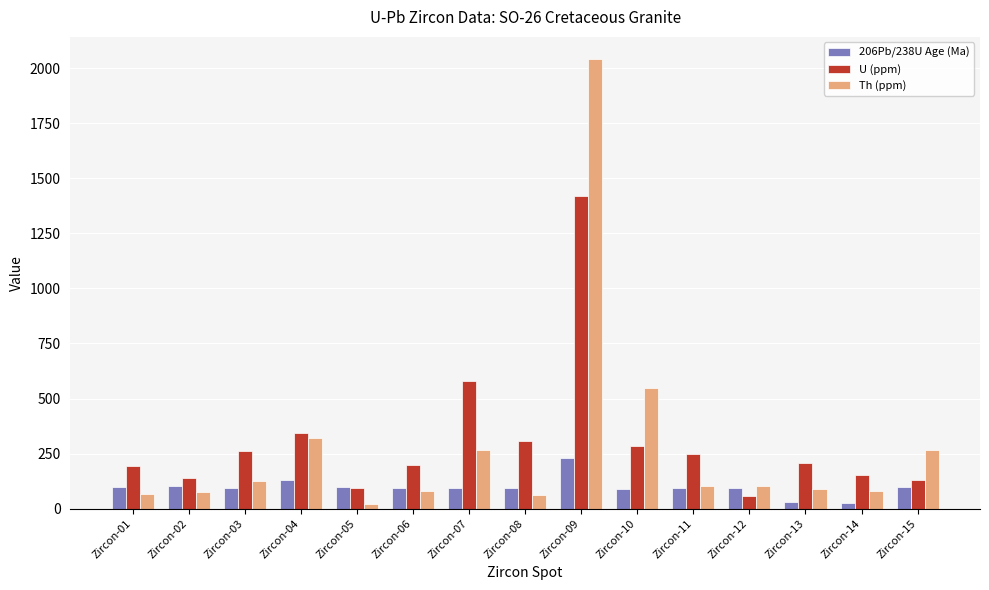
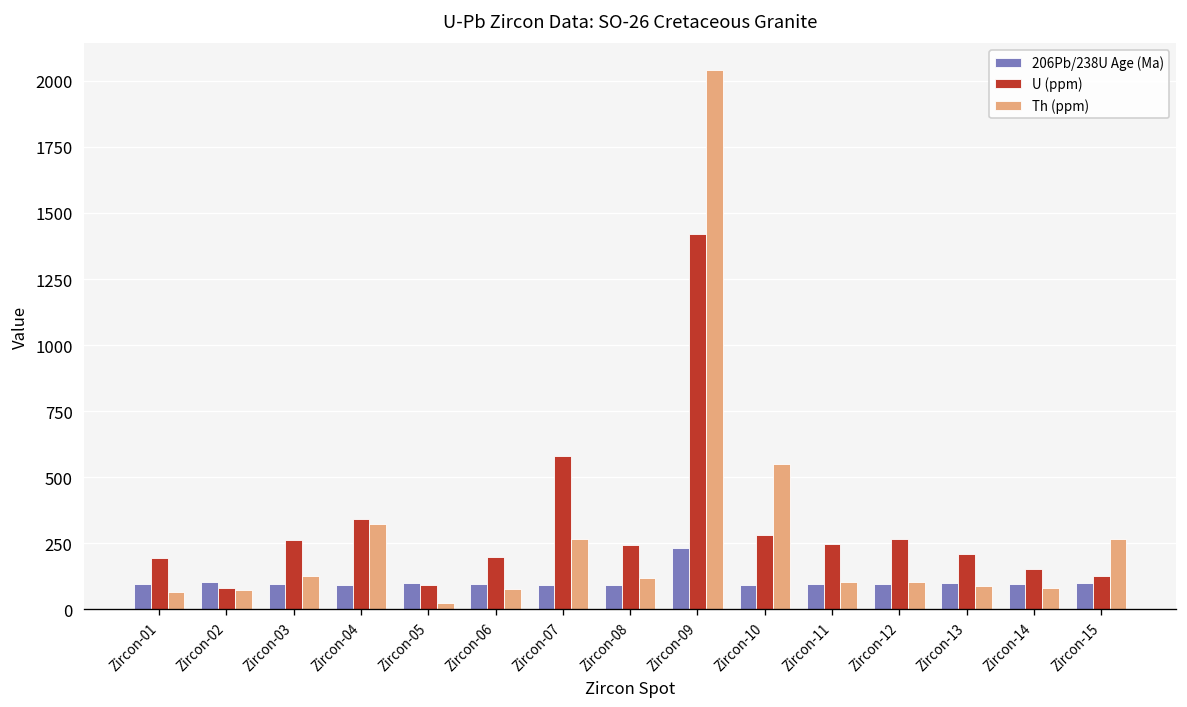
  {
    "206Pb/238U Age (Ma)": {
      "Zircon-01": 100,
      "Zircon-02": 100,
      "Zircon-03": 100,
-     "Zircon-04": 130,
+     "Zircon-04": 90,
      "Zircon-05": 100,
      "Zircon-06": 100,
      "Zircon-07": 90,
      "Zircon-08": 90,
      "Zircon-09": 230,
      "Zircon-10": 90,
      "Zircon-11": 90,
      "Zircon-12": 90,
-     "Zircon-13": 30,
-     "Zircon-14": 20,
+     "Zircon-13": 100,
+     "Zircon-14": 100,
      "Zircon-15": 100
    },
    "U (ppm)": {
      "Zircon-01": 200,
-     "Zircon-02": 140,
+     "Zircon-02": 80,
      "Zircon-03": 260,
      "Zircon-04": 340,
      "Zircon-05": 90,
      "Zircon-06": 200,
      "Zircon-07": 580,
-     "Zircon-08": 310,
+     "Zircon-08": 250,
      "Zircon-09": 1420,
      "Zircon-10": 280,
      "Zircon-11": 250,
-     "Zircon-12": 60,
+     "Zircon-12": 270,
      "Zircon-13": 210,
      "Zircon-14": 150,
      "Zircon-15": 130
    },
    "Th (ppm)": {
      "Zircon-01": 70,
      "Zircon-02": 80,
      "Zircon-03": 130,
      "Zircon-04": 320,
      "Zircon-05": 20,
      "Zircon-06": 80,
      "Zircon-07": 270,
-     "Zircon-08": 60,
+     "Zircon-08": 120,
      "Zircon-09": 2040,
      "Zircon-10": 550,
      "Zircon-11": 100,
      "Zircon-12": 110,
      "Zircon-13": 90,
      "Zircon-14": 80,
      "Zircon-15": 270
    }
  }
